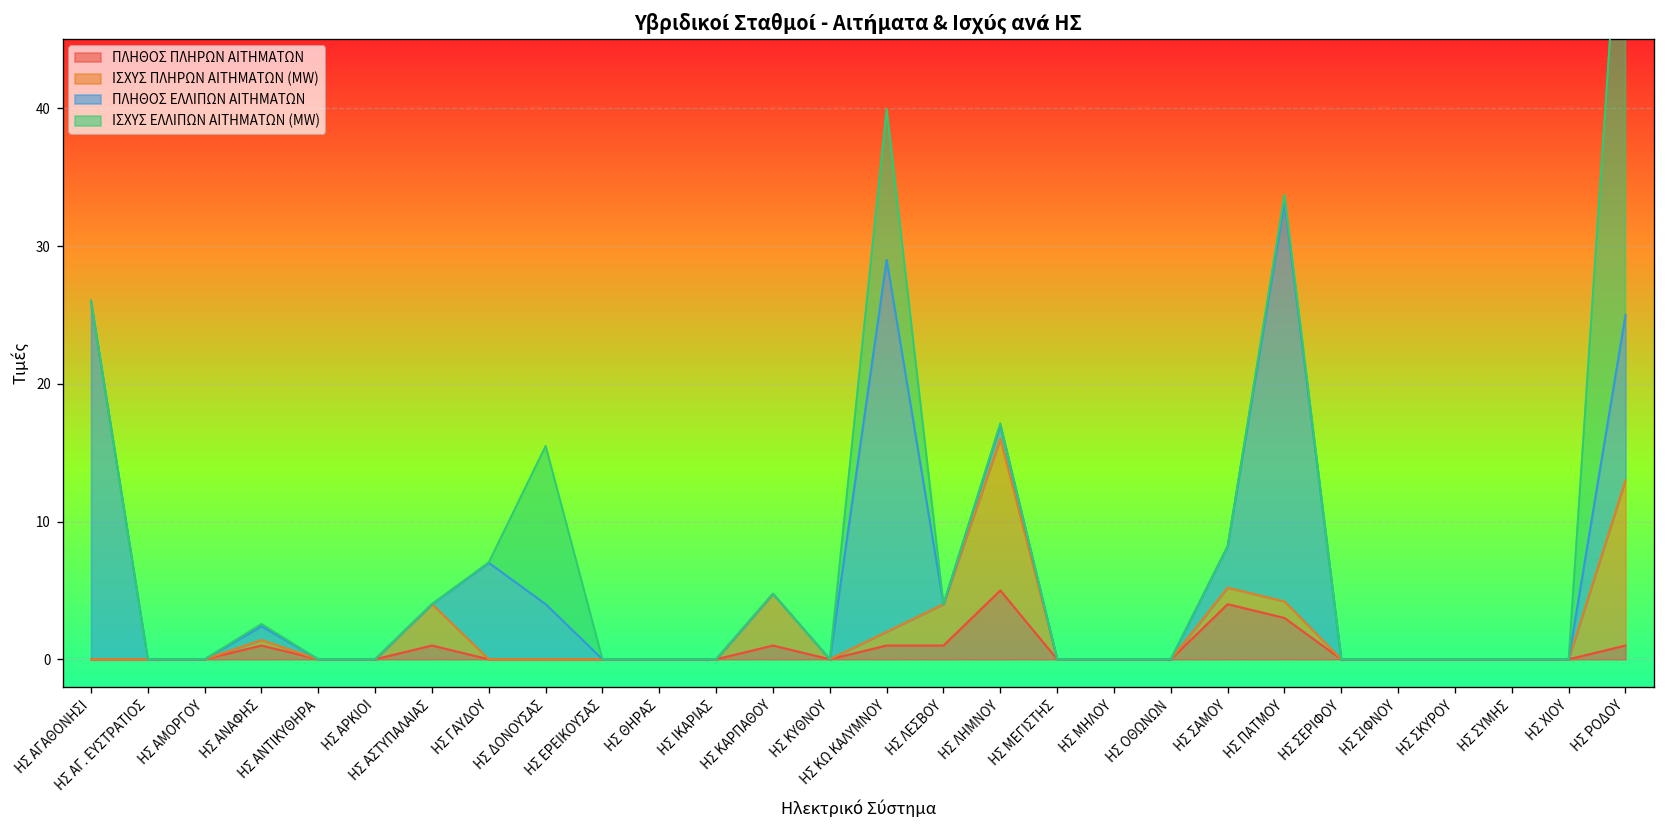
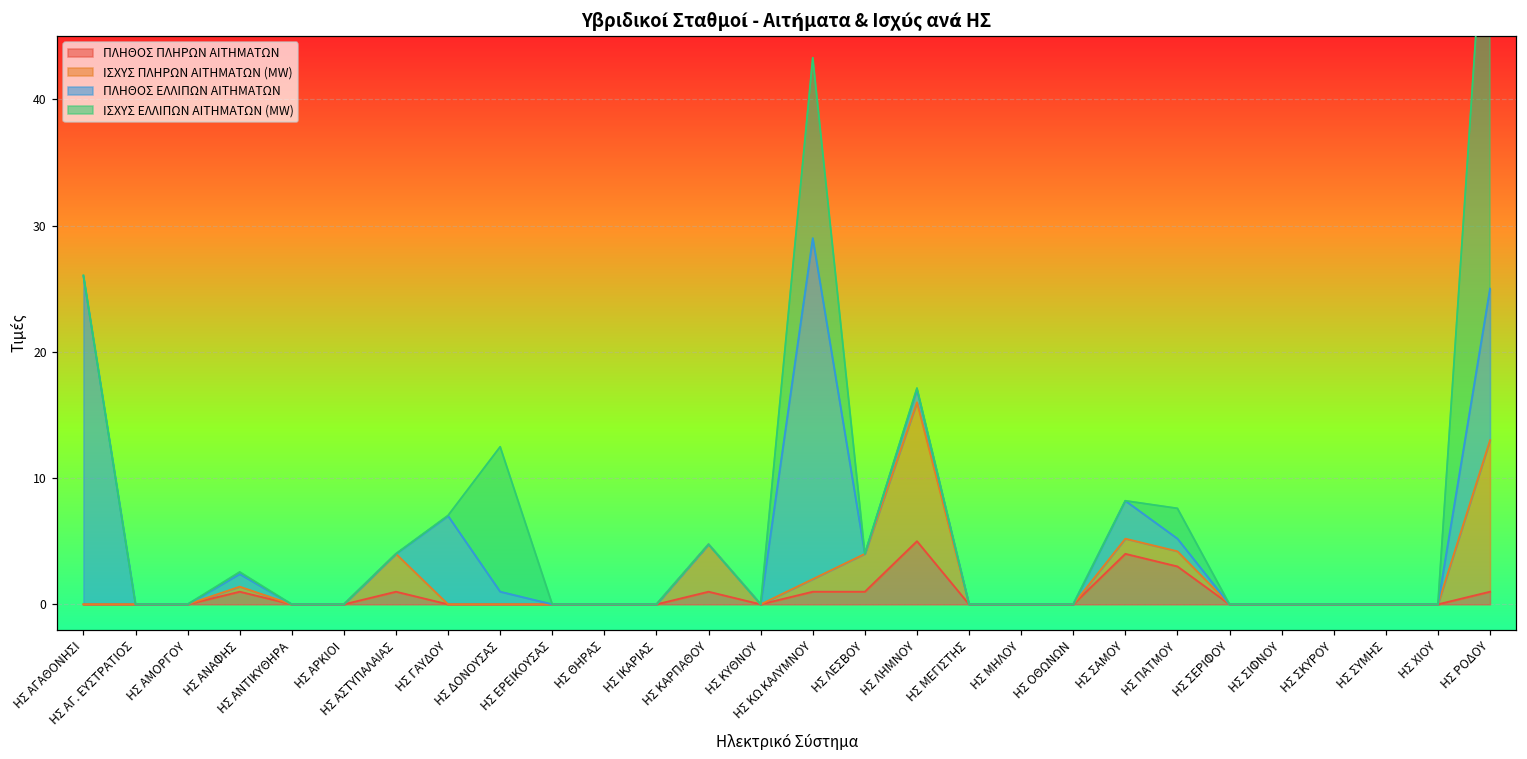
  {
    "ΠΛΗΘΟΣ ΕΛΛΙΠΩΝ ΑΙΤΗΜΑΤΩΝ": {
-     "ΗΣ ΔΟΝΟΥΣΑΣ": 4,
+     "ΗΣ ΔΟΝΟΥΣΑΣ": 1,
      "ΗΣ ΚΩ ΚΑΛΥΜΝΟΥ": 27,
-     "ΗΣ ΠΑΤΜΟΥ": 29,
+     "ΗΣ ΠΑΤΜΟΥ": 1,
      "ΗΣ ΡΟΔΟΥ": 12
    },
    "ΙΣΧΥΣ ΕΛΛΙΠΩΝ ΑΙΤΗΜΑΤΩΝ (MW)": {
      "ΗΣ ΔΟΝΟΥΣΑΣ": 11.5,
-     "ΗΣ ΚΩ ΚΑΛΥΜΝΟΥ": 11.0,
-     "ΗΣ ΠΑΤΜΟΥ": 0.5
+     "ΗΣ ΚΩ ΚΑΛΥΜΝΟΥ": 14.3,
+     "ΗΣ ΠΑΤΜΟΥ": 2.4
    }
  }
